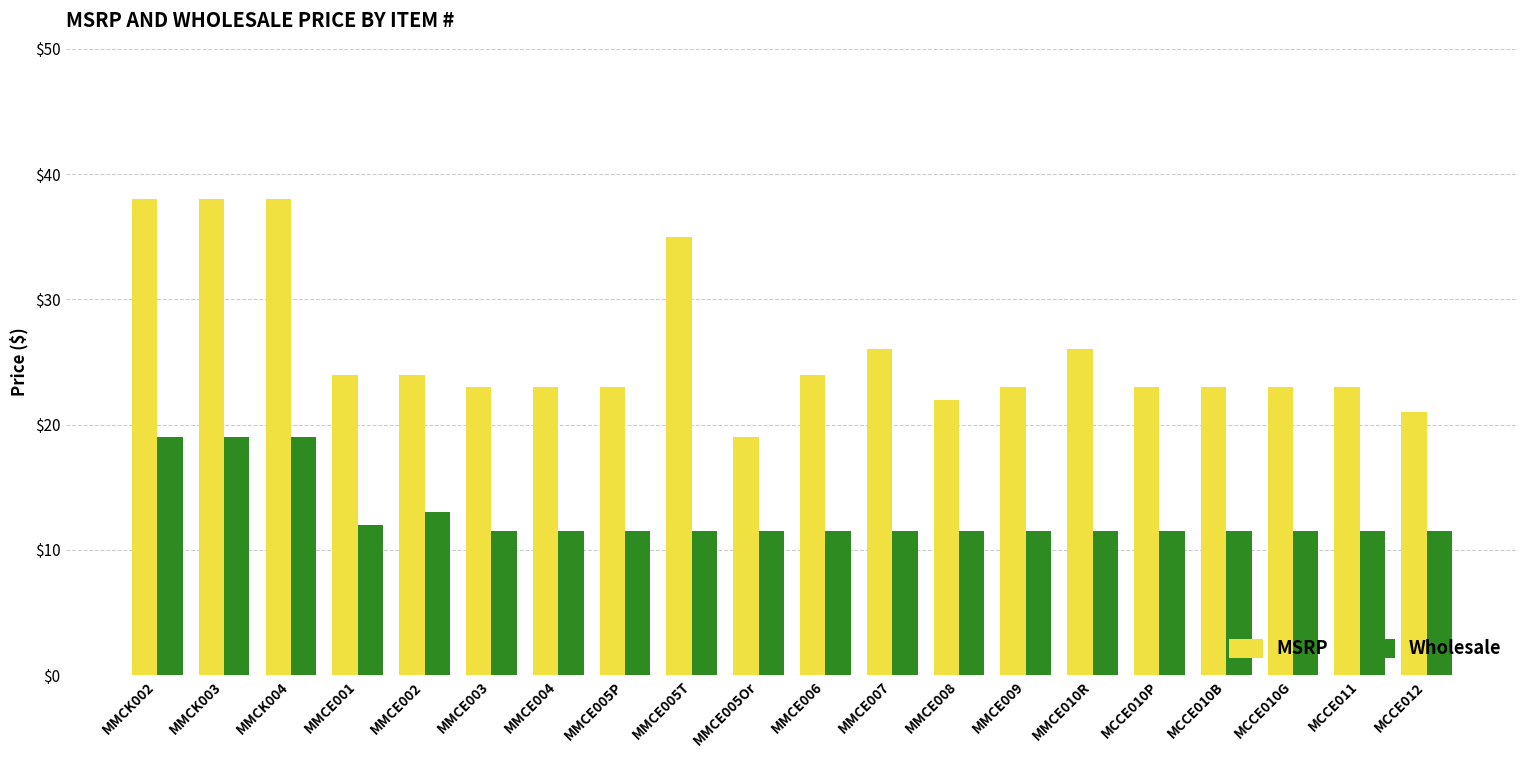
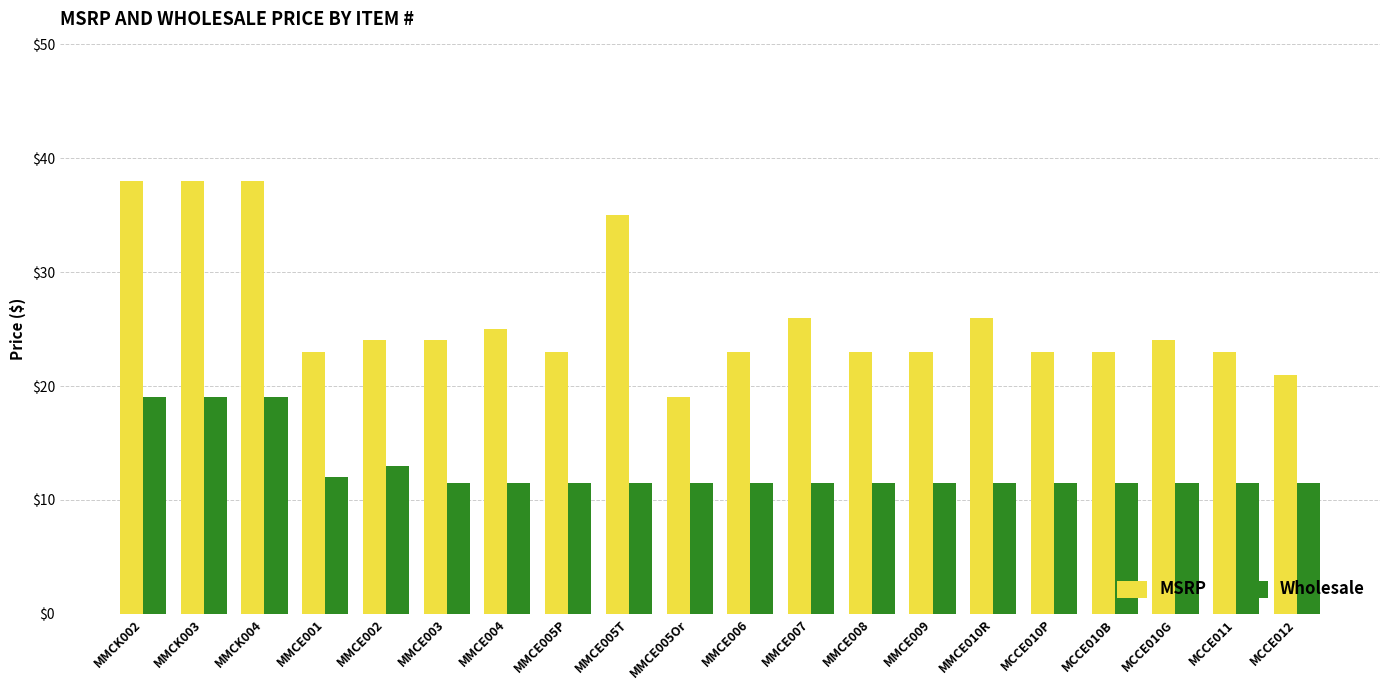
  {
    "MSRP": {
      "MMCK002": "$38",
      "MMCK003": "$38",
      "MMCK004": "$38",
-     "MMCE001": "$24",
+     "MMCE001": "$23",
      "MMCE002": "$24",
-     "MMCE003": "$23",
-     "MMCE004": "$23",
+     "MMCE003": "$24",
+     "MMCE004": "$25",
      "MMCE005P": "$23",
      "MMCE005T": "$35",
      "MMCE005Or": "$19",
-     "MMCE006": "$24",
+     "MMCE006": "$23",
      "MMCE007": "$26",
-     "MMCE008": "$22",
+     "MMCE008": "$23",
      "MMCE009": "$23",
      "MMCE010R": "$26",
      "MCCE010P": "$23",
      "MCCE010B": "$23",
-     "MCCE010G": "$23",
+     "MCCE010G": "$24",
      "MCCE011": "$23",
      "MCCE012": "$21"
    },
    "Wholesale": {
      "MMCK002": "$19",
      "MMCK003": "$19",
      "MMCK004": "$19",
      "MMCE001": "$12",
      "MMCE002": "$13",
      "MMCE003": "$11.5",
      "MMCE004": "$11.5",
      "MMCE005P": "$11.5",
      "MMCE005T": "$11.5",
      "MMCE005Or": "$11.5",
      "MMCE006": "$11.5",
      "MMCE007": "$11.5",
      "MMCE008": "$11.5",
      "MMCE009": "$11.5",
      "MMCE010R": "$11.5",
      "MCCE010P": "$11.5",
      "MCCE010B": "$11.5",
      "MCCE010G": "$11.5",
      "MCCE011": "$11.5",
      "MCCE012": "$11.5"
    }
  }
